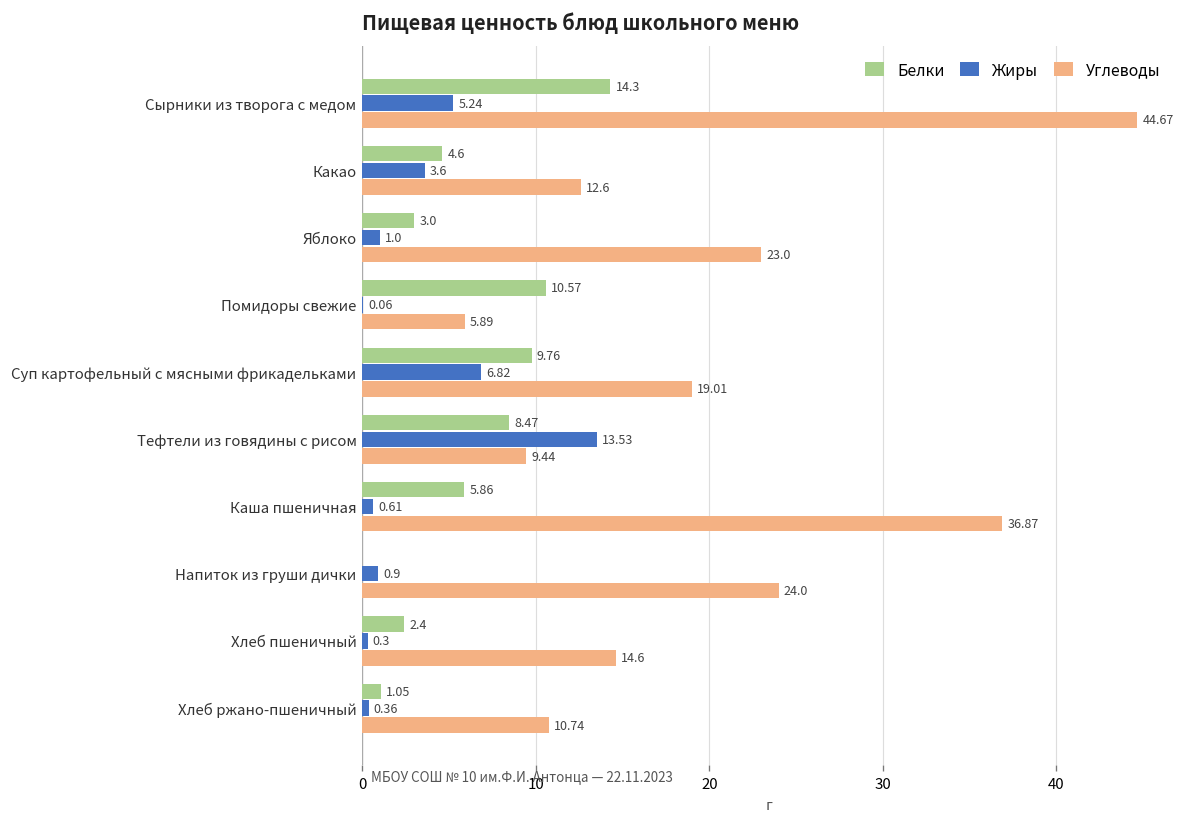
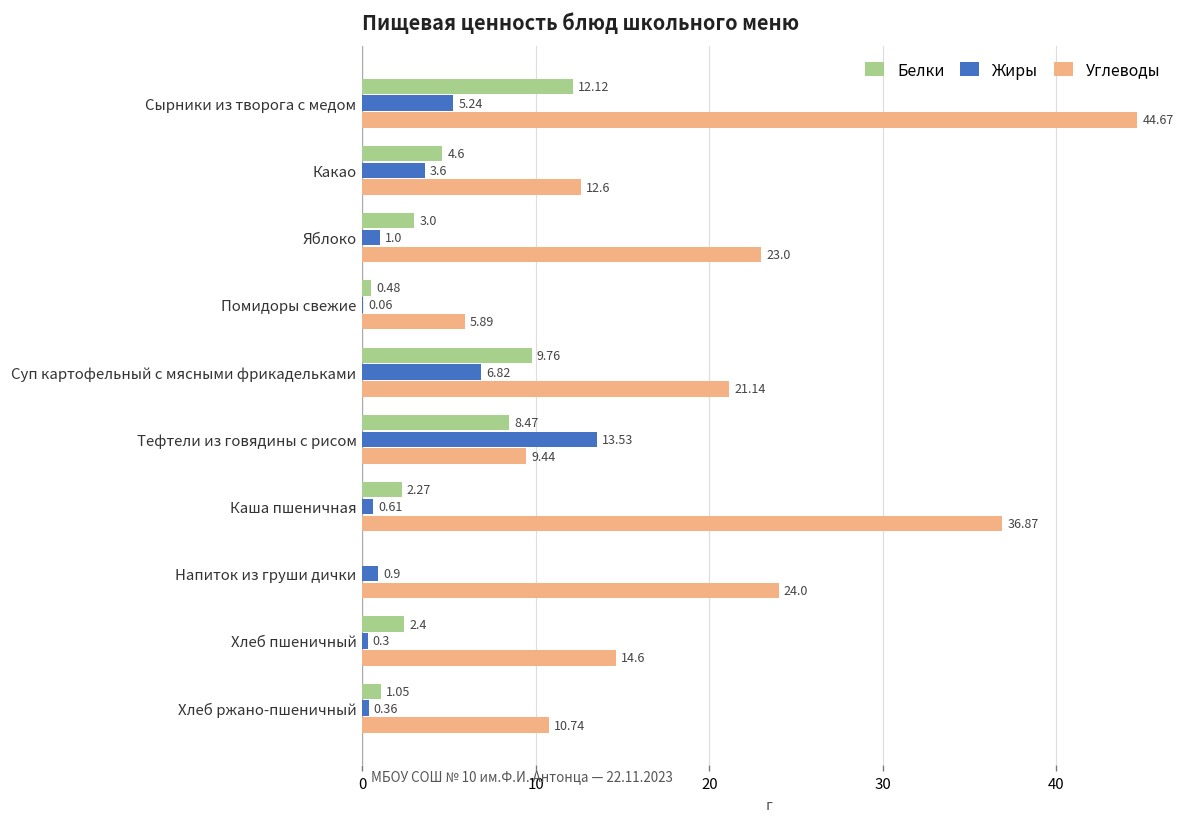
  {
    "Белки": {
-     "Сырники из творога с медом": 14.3,
+     "Сырники из творога с медом": 12.12,
      "Какао": 4.6,
      "Яблоко": 3.0,
-     "Помидоры свежие": 10.57,
+     "Помидоры свежие": 0.48,
      "Суп картофельный с мясными фрикадельками": 9.76,
      "Тефтели из говядины с рисом": 8.47,
-     "Каша пшеничная": 5.86,
+     "Каша пшеничная": 2.27,
      "Хлеб пшеничный": 2.4,
      "Хлеб ржано-пшеничный": 1.05
    },
    "Жиры": {
      "Сырники из творога с медом": 5.24,
      "Какао": 3.6,
      "Яблоко": 1.0,
      "Помидоры свежие": 0.06,
      "Суп картофельный с мясными фрикадельками": 6.82,
      "Тефтели из говядины с рисом": 13.53,
      "Каша пшеничная": 0.61,
      "Напиток из груши дички": 0.9,
      "Хлеб пшеничный": 0.3,
      "Хлеб ржано-пшеничный": 0.36
    },
    "Углеводы": {
      "Сырники из творога с медом": 44.67,
      "Какао": 12.6,
      "Яблоко": 23.0,
      "Помидоры свежие": 5.89,
-     "Суп картофельный с мясными фрикадельками": 19.01,
+     "Суп картофельный с мясными фрикадельками": 21.14,
      "Тефтели из говядины с рисом": 9.44,
      "Каша пшеничная": 36.87,
      "Напиток из груши дички": 24.0,
      "Хлеб пшеничный": 14.6,
      "Хлеб ржано-пшеничный": 10.74
    }
  }
